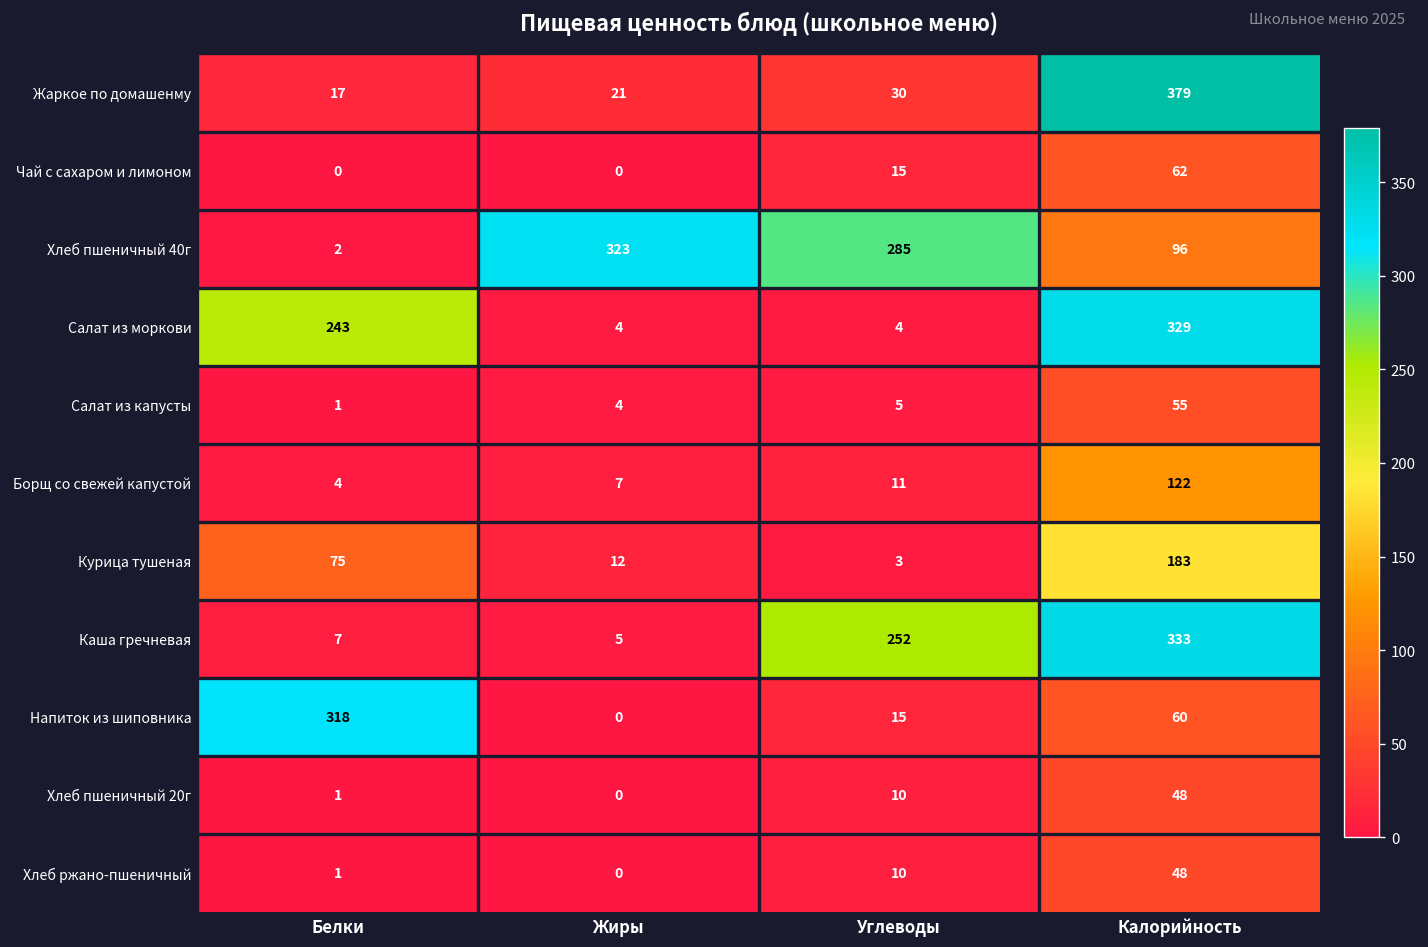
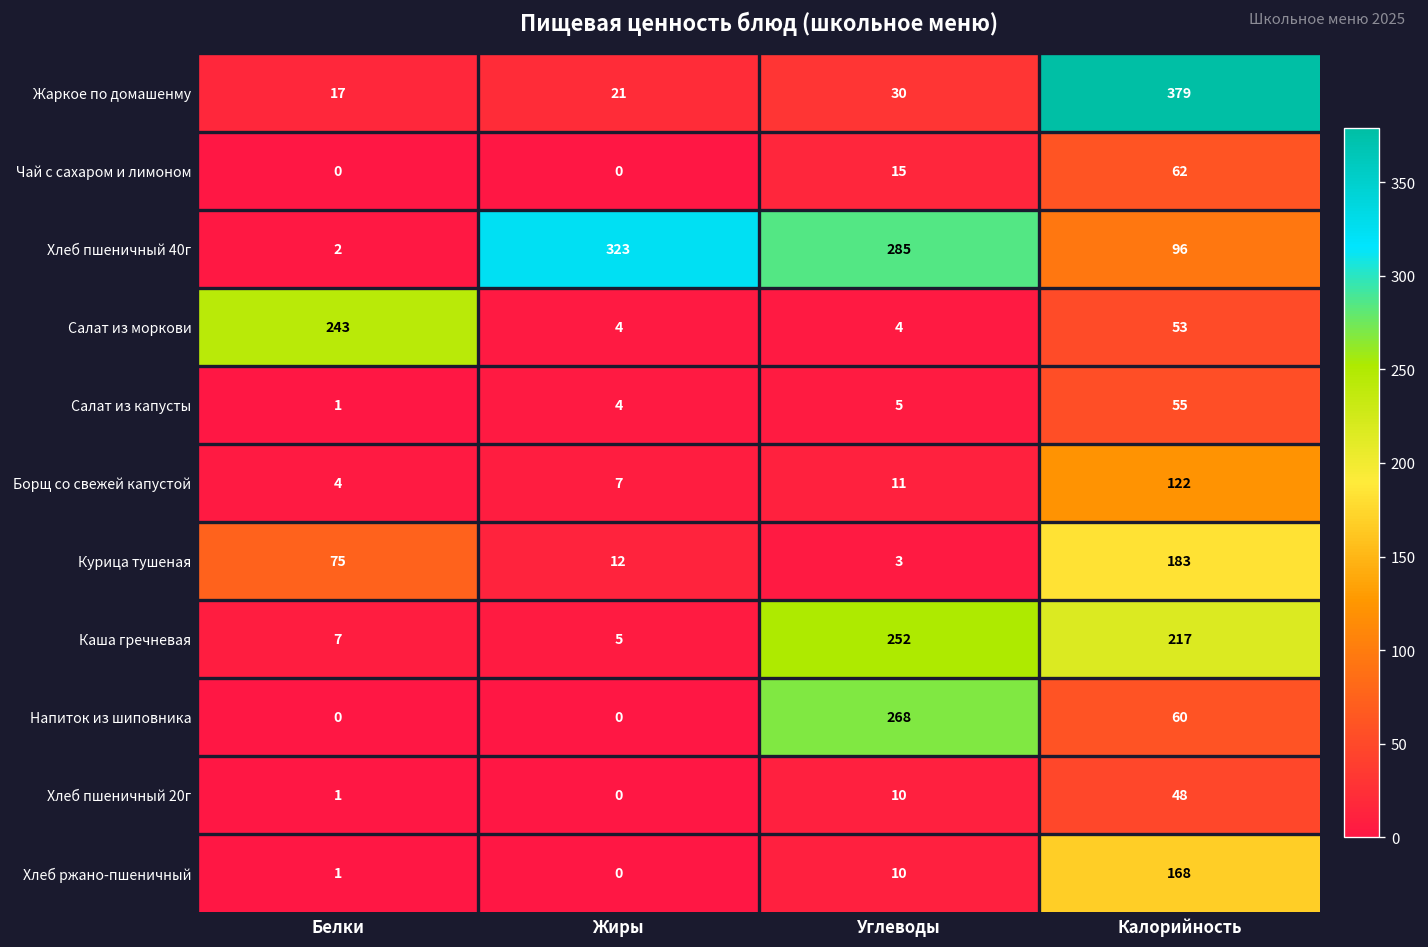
  {
    "Жаркое по домашенму": {
      "Белки": 17,
      "Жиры": 21,
      "Углеводы": 30,
      "Калорийность": 379
    },
    "Чай с сахаром и лимоном": {
      "Белки": 0,
      "Жиры": 0,
      "Углеводы": 15,
      "Калорийность": 62
    },
    "Хлеб пшеничный 40г": {
      "Белки": 2,
      "Жиры": 323,
      "Углеводы": 285,
      "Калорийность": 96
    },
    "Салат из моркови": {
      "Белки": 243,
      "Жиры": 4,
      "Углеводы": 4,
-     "Калорийность": 329
+     "Калорийность": 53
    },
    "Салат из капусты": {
      "Белки": 1,
      "Жиры": 4,
      "Углеводы": 5,
      "Калорийность": 55
    },
    "Борщ со свежей капустой": {
      "Белки": 4,
      "Жиры": 7,
      "Углеводы": 11,
      "Калорийность": 122
    },
    "Курица тушеная": {
      "Белки": 75,
      "Жиры": 12,
      "Углеводы": 3,
      "Калорийность": 183
    },
    "Каша гречневая": {
      "Белки": 7,
      "Жиры": 5,
      "Углеводы": 252,
-     "Калорийность": 333
+     "Калорийность": 217
    },
    "Напиток из шиповника": {
-     "Белки": 318,
+     "Белки": 0,
      "Жиры": 0,
-     "Углеводы": 15,
+     "Углеводы": 268,
      "Калорийность": 60
    },
    "Хлеб пшеничный 20г": {
      "Белки": 1,
      "Жиры": 0,
      "Углеводы": 10,
      "Калорийность": 48
    },
    "Хлеб ржано-пшеничный": {
      "Белки": 1,
      "Жиры": 0,
      "Углеводы": 10,
-     "Калорийность": 48
+     "Калорийность": 168
    }
  }
